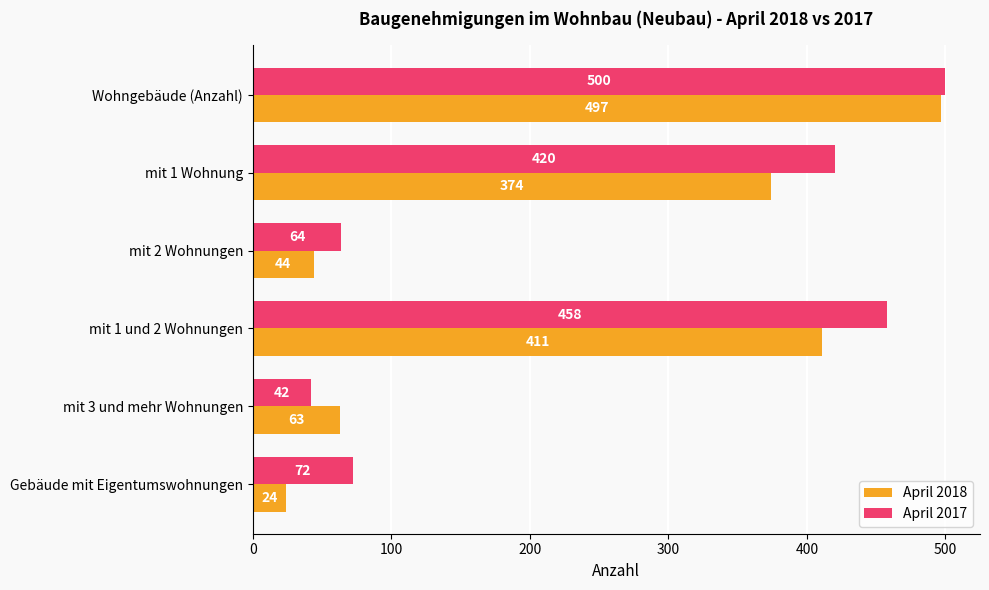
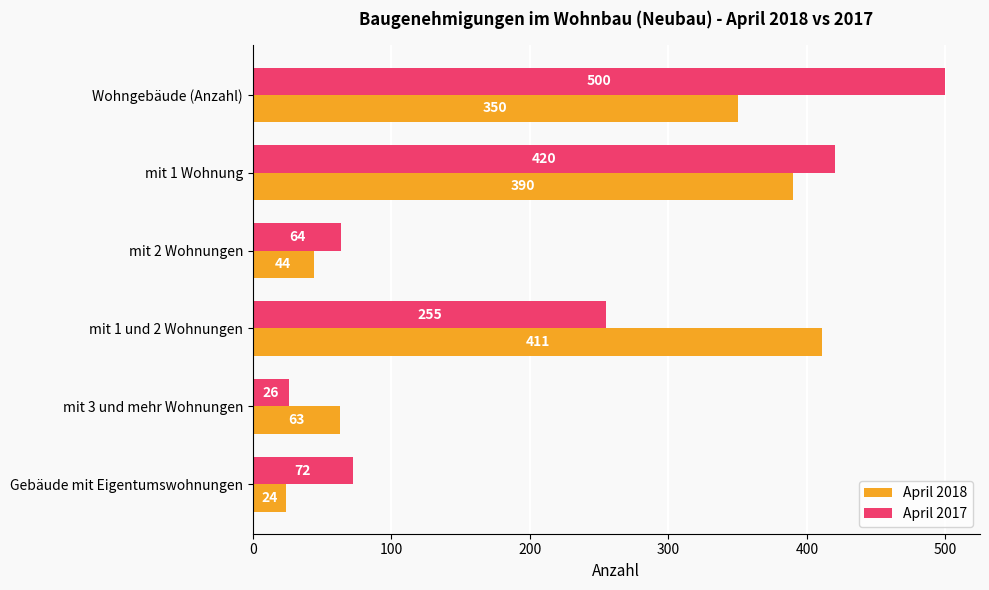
  {
    "April 2018": {
-     "Wohngebäude (Anzahl)": 497,
-     "mit 1 Wohnung": 374,
+     "Wohngebäude (Anzahl)": 350,
+     "mit 1 Wohnung": 390,
      "mit 2 Wohnungen": 44,
      "mit 1 und 2 Wohnungen": 411,
      "mit 3 und mehr Wohnungen": 63,
      "Gebäude mit Eigentumswohnungen": 24
    },
    "April 2017": {
      "Wohngebäude (Anzahl)": 500,
      "mit 1 Wohnung": 420,
      "mit 2 Wohnungen": 64,
-     "mit 1 und 2 Wohnungen": 458,
-     "mit 3 und mehr Wohnungen": 42,
+     "mit 1 und 2 Wohnungen": 255,
+     "mit 3 und mehr Wohnungen": 26,
      "Gebäude mit Eigentumswohnungen": 72
    }
  }
